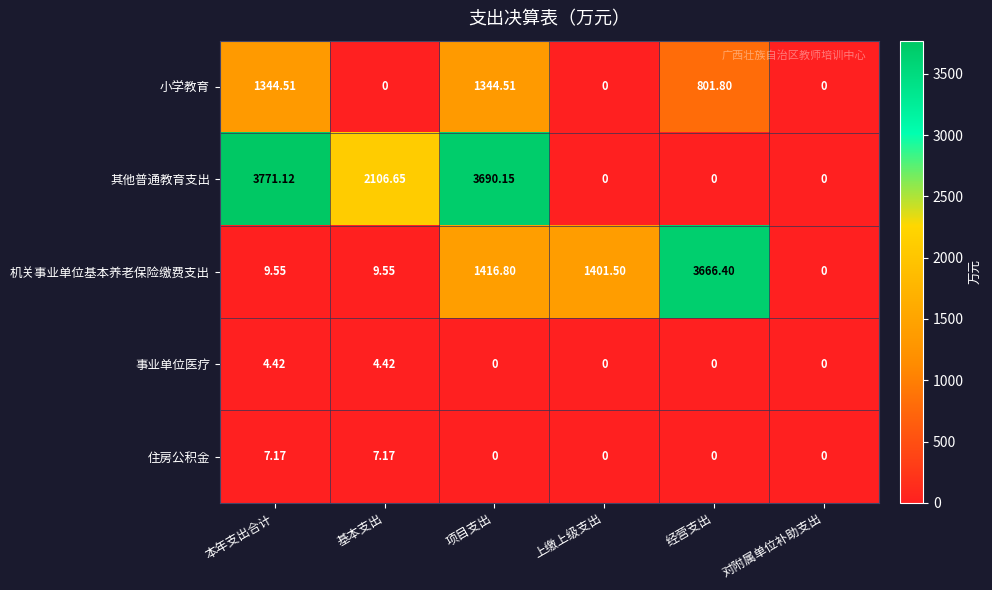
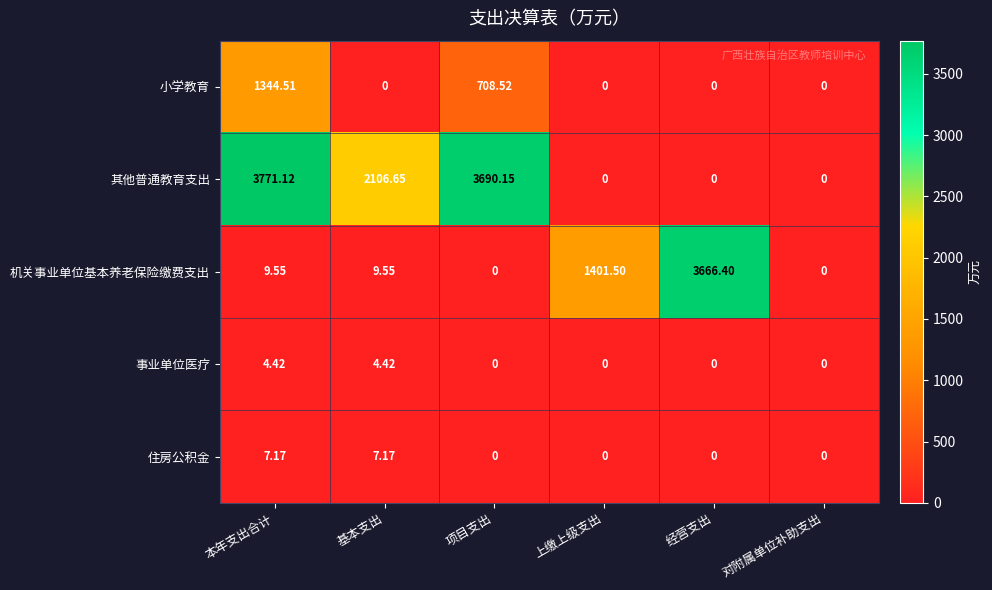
  {
    "小学教育": {
      "本年支出合计": 1344.51,
      "基本支出": 0,
-     "项目支出": 1344.51,
+     "项目支出": 708.52,
      "上缴上级支出": 0,
-     "经营支出": 801.80
+     "经营支出": 0
    },
    "其他普通教育支出": {
      "本年支出合计": 3771.12,
      "基本支出": 2106.65,
      "项目支出": 3690.15,
      "上缴上级支出": 0,
      "经营支出": 0,
      "对附属单位补助支出": 0
    },
    "机关事业单位基本养老保险缴费支出": {
      "本年支出合计": 9.55,
      "基本支出": 9.55,
-     "项目支出": 1416.80,
+     "项目支出": 0,
      "上缴上级支出": 1401.50,
      "经营支出": 3666.40,
      "对附属单位补助支出": 0
    },
    "事业单位医疗": {
      "本年支出合计": 4.42,
      "基本支出": 4.42,
      "项目支出": 0,
      "上缴上级支出": 0,
      "经营支出": 0,
      "对附属单位补助支出": 0
    },
    "住房公积金": {
      "本年支出合计": 7.17,
      "基本支出": 7.17,
      "项目支出": 0,
      "上缴上级支出": 0,
      "经营支出": 0,
      "对附属单位补助支出": 0
    }
  }
